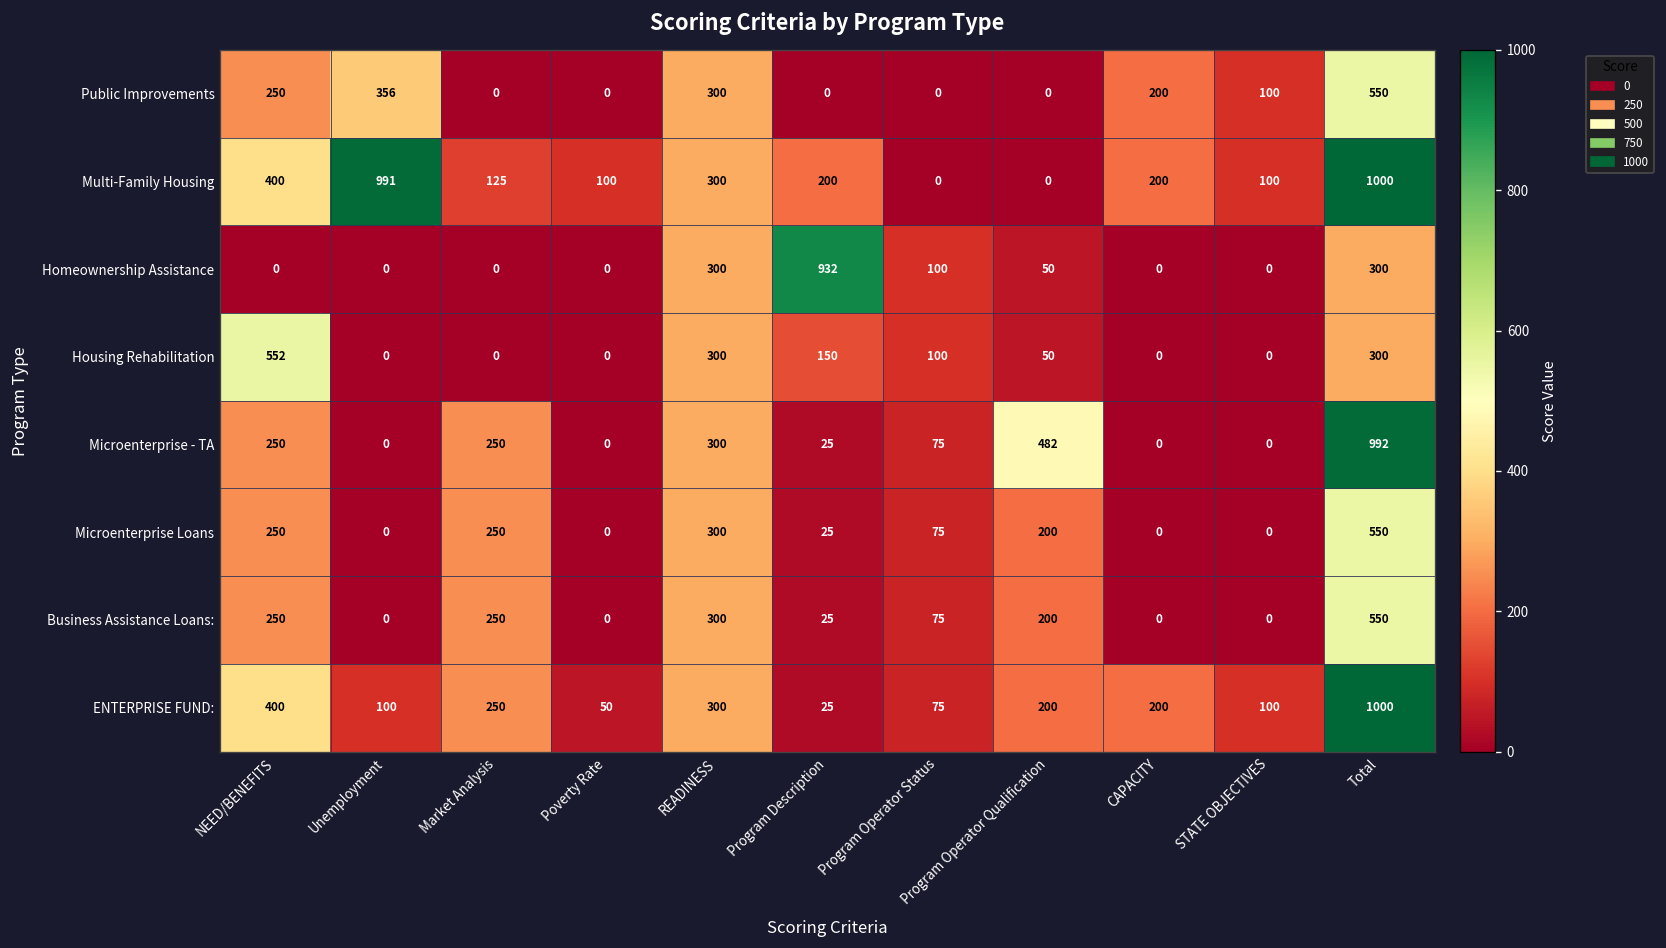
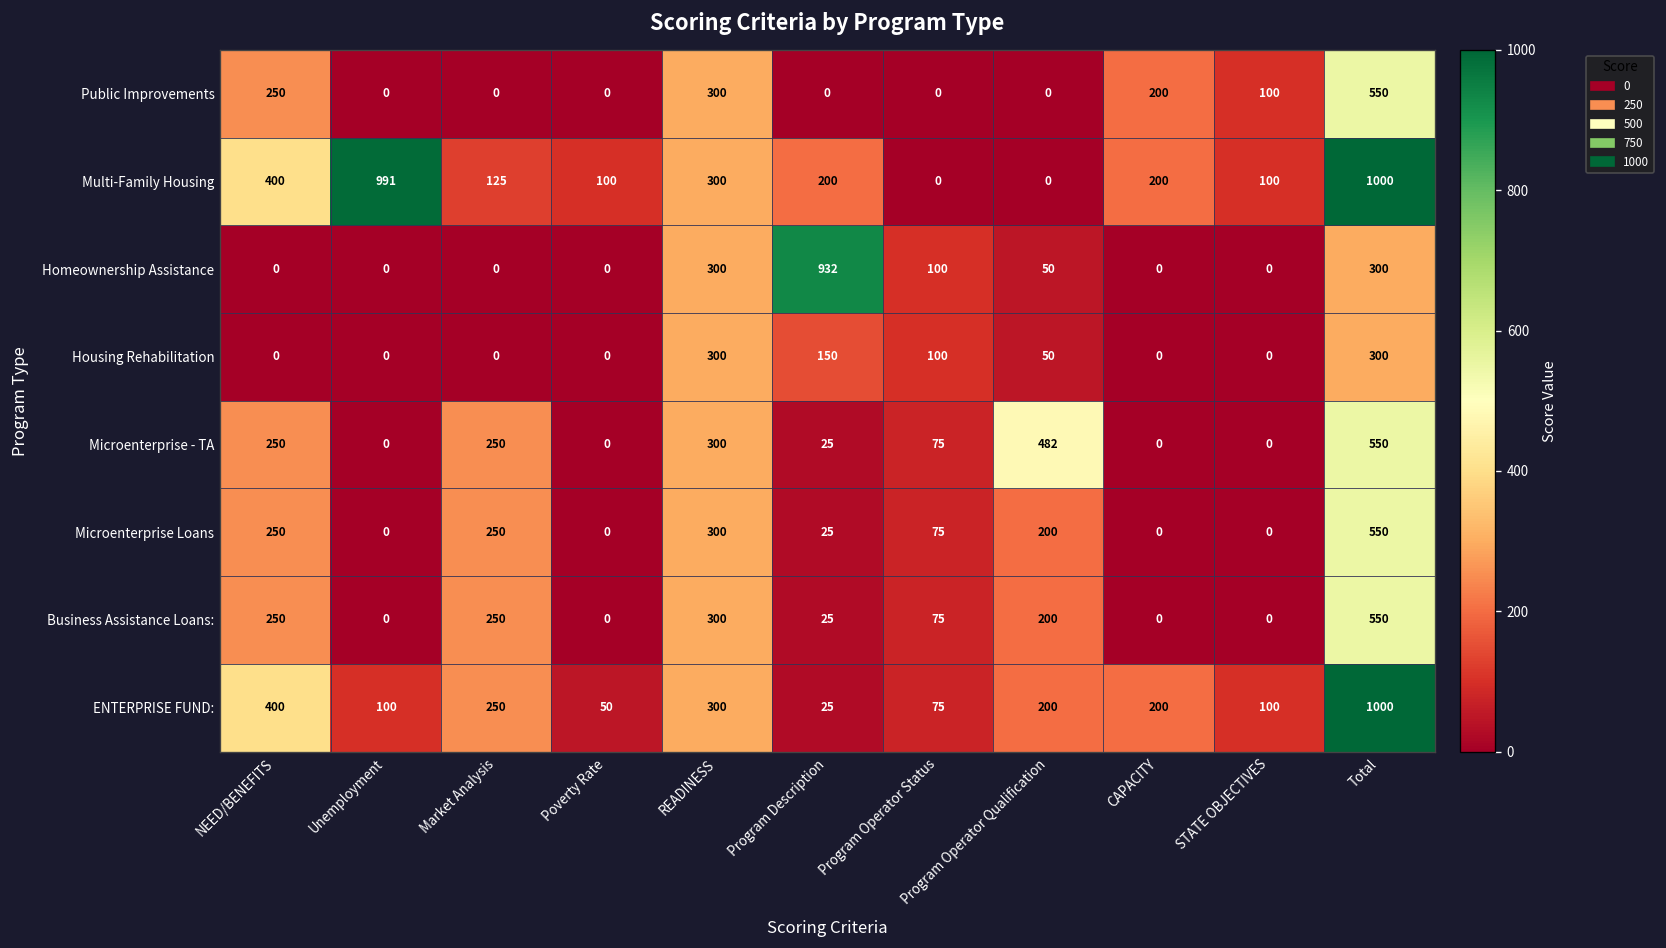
  {
    "Public Improvements": {
      "NEED/BENEFITS": 250,
-     "Unemployment": 356,
+     "Unemployment": 0,
      "Market Analysis": 0,
      "Poverty Rate": 0,
      "READINESS": 300,
      "Program Description": 0,
      "Program Operator Status": 0,
      "Program Operator Qualification": 0,
      "CAPACITY": 200,
      "STATE OBJECTIVES": 100,
      "Total": 550
    },
    "Multi-Family Housing": {
      "NEED/BENEFITS": 400,
      "Unemployment": 991,
      "Market Analysis": 125,
      "Poverty Rate": 100,
      "READINESS": 300,
      "Program Description": 200,
      "Program Operator Status": 0,
      "Program Operator Qualification": 0,
      "CAPACITY": 200,
      "STATE OBJECTIVES": 100,
      "Total": 1000
    },
    "Homeownership Assistance": {
      "NEED/BENEFITS": 0,
      "Unemployment": 0,
      "Market Analysis": 0,
      "Poverty Rate": 0,
      "READINESS": 300,
      "Program Description": 932,
      "Program Operator Status": 100,
      "Program Operator Qualification": 50,
      "CAPACITY": 0,
      "STATE OBJECTIVES": 0,
      "Total": 300
    },
    "Housing Rehabilitation": {
-     "NEED/BENEFITS": 552,
+     "NEED/BENEFITS": 0,
      "Unemployment": 0,
      "Market Analysis": 0,
      "Poverty Rate": 0,
      "READINESS": 300,
      "Program Description": 150,
      "Program Operator Status": 100,
      "Program Operator Qualification": 50,
      "CAPACITY": 0,
      "STATE OBJECTIVES": 0,
      "Total": 300
    },
    "Microenterprise - TA": {
      "NEED/BENEFITS": 250,
      "Unemployment": 0,
      "Market Analysis": 250,
      "Poverty Rate": 0,
      "READINESS": 300,
      "Program Description": 25,
      "Program Operator Status": 75,
      "Program Operator Qualification": 482,
      "CAPACITY": 0,
      "STATE OBJECTIVES": 0,
-     "Total": 992
+     "Total": 550
    },
    "Microenterprise Loans": {
      "NEED/BENEFITS": 250,
      "Unemployment": 0,
      "Market Analysis": 250,
      "Poverty Rate": 0,
      "READINESS": 300,
      "Program Description": 25,
      "Program Operator Status": 75,
      "Program Operator Qualification": 200,
      "CAPACITY": 0,
      "STATE OBJECTIVES": 0,
      "Total": 550
    },
    "Business Assistance Loans:": {
      "NEED/BENEFITS": 250,
      "Unemployment": 0,
      "Market Analysis": 250,
      "Poverty Rate": 0,
      "READINESS": 300,
      "Program Description": 25,
      "Program Operator Status": 75,
      "Program Operator Qualification": 200,
      "CAPACITY": 0,
      "STATE OBJECTIVES": 0,
      "Total": 550
    },
    "ENTERPRISE FUND:": {
      "NEED/BENEFITS": 400,
      "Unemployment": 100,
      "Market Analysis": 250,
      "Poverty Rate": 50,
      "READINESS": 300,
      "Program Description": 25,
      "Program Operator Status": 75,
      "Program Operator Qualification": 200,
      "CAPACITY": 200,
      "STATE OBJECTIVES": 100,
      "Total": 1000
    }
  }
